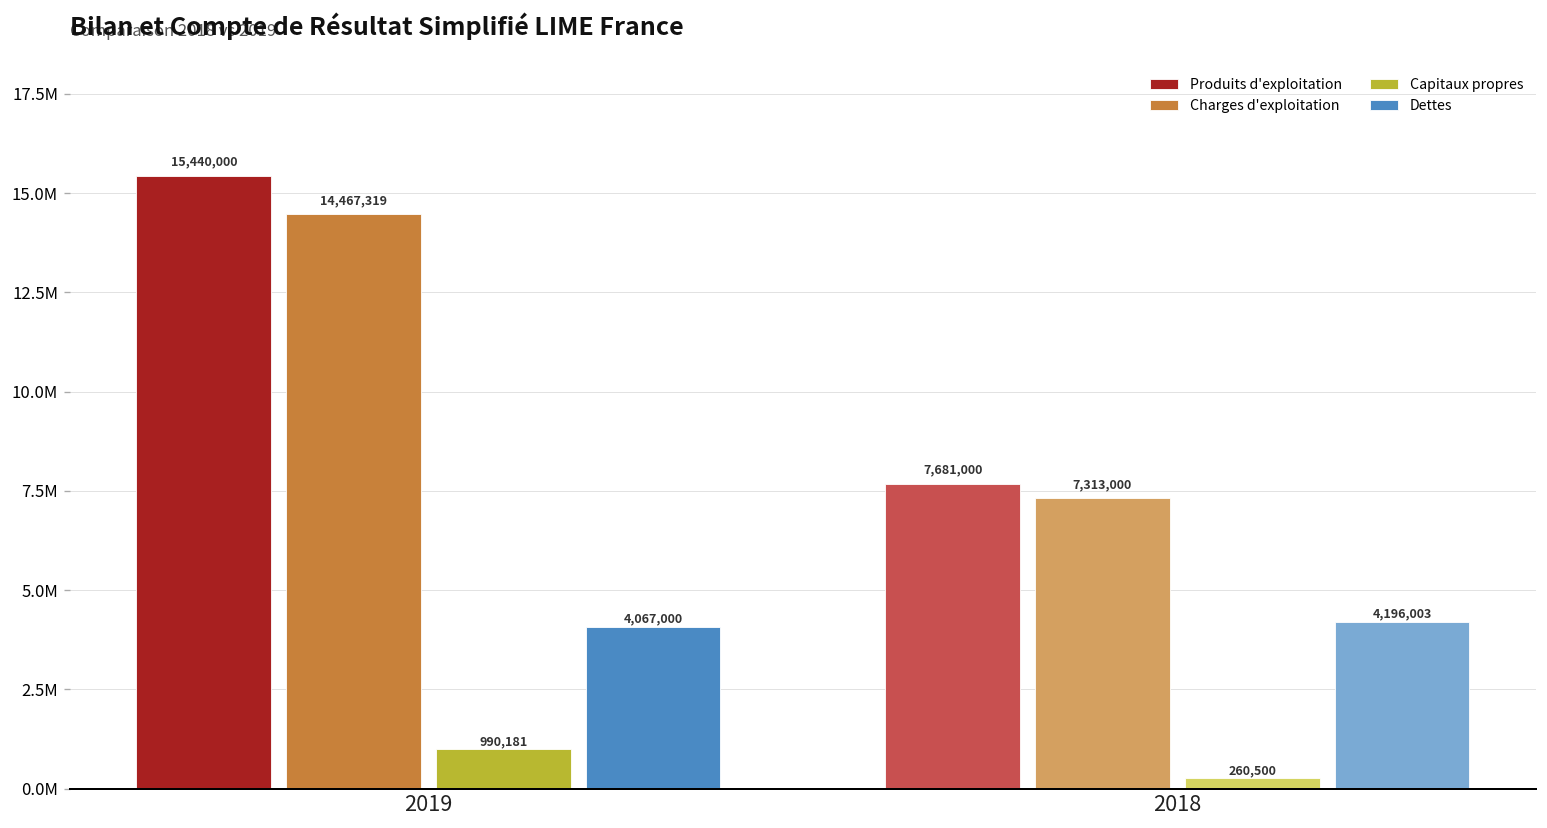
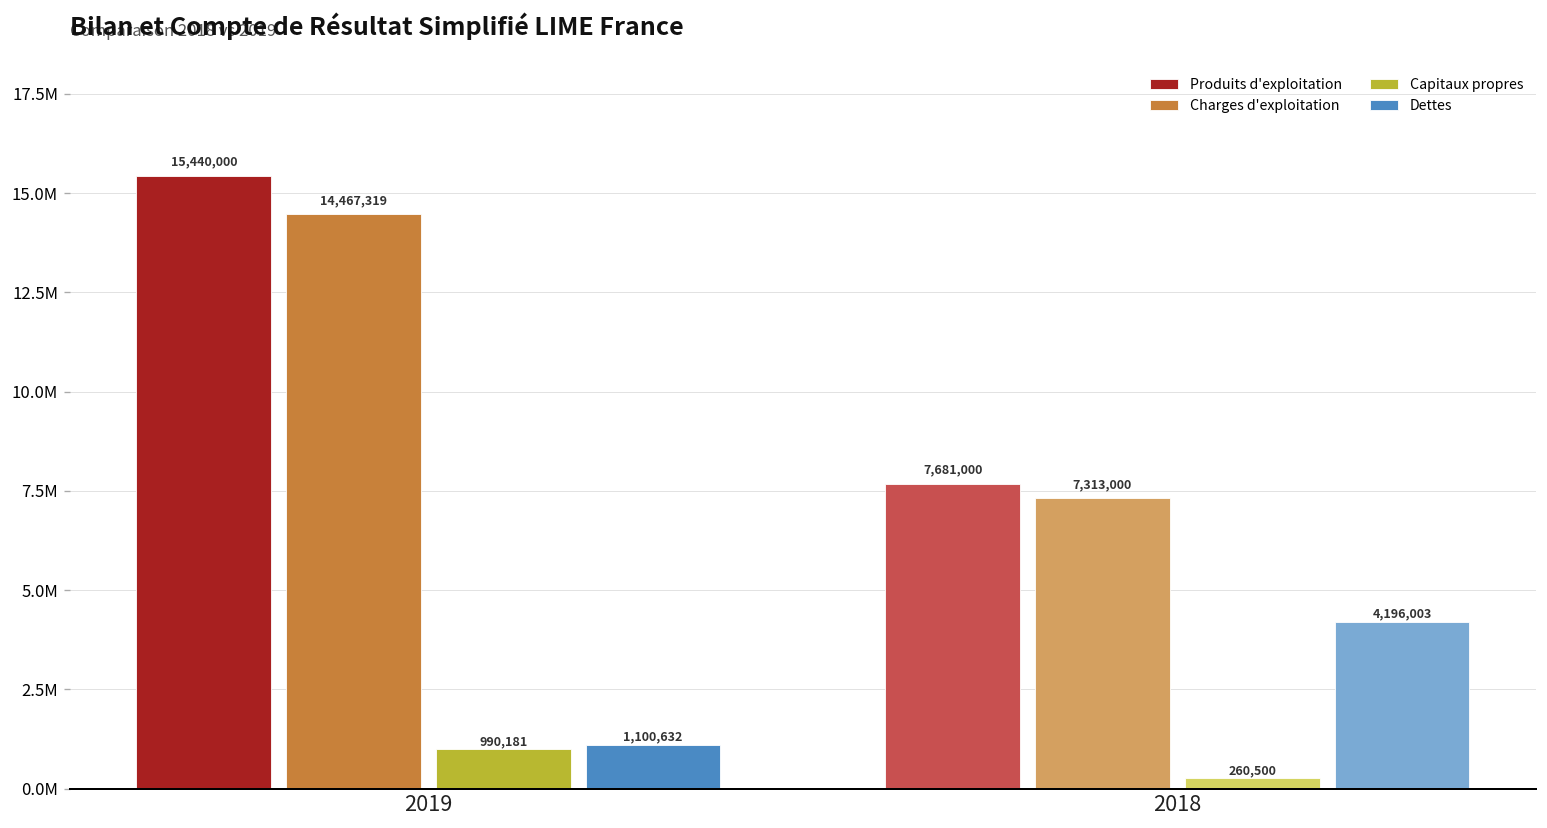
  {
    "Produits d'exploitation": {
      "2019": "15,440,000",
      "2018": "7,681,000"
    },
    "Dettes": {
-     "2019": "4,067,000",
+     "2019": "1,100,632",
      "2018": "4,196,003"
    }
  }
